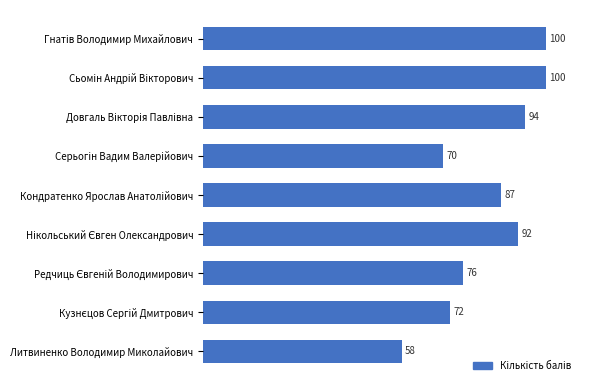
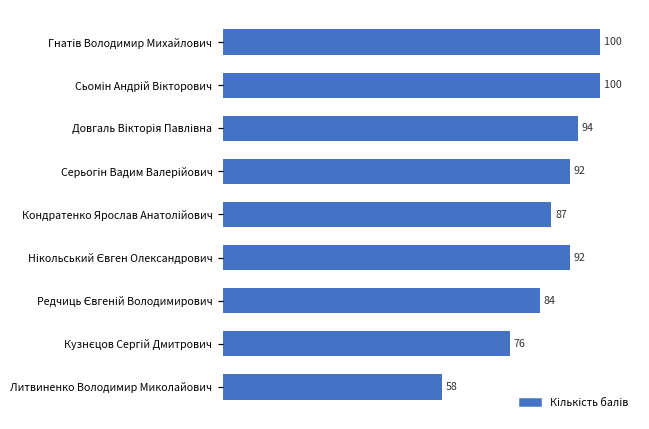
  {
    "Гнатів Володимир Михайлович": 100,
    "Сьомін Андрій Вікторович": 100,
    "Довгаль Вікторія Павлівна": 94,
-   "Серьогін Вадим Валерійович": 70,
+   "Серьогін Вадим Валерійович": 92,
    "Кондратенко Ярослав Анатолійович": 87,
    "Нікольський Євген Олександрович": 92,
-   "Редчиць Євгеній Володимирович": 76,
-   "Кузнєцов Сергій Дмитрович": 72,
+   "Редчиць Євгеній Володимирович": 84,
+   "Кузнєцов Сергій Дмитрович": 76,
    "Литвиненко Володимир Миколайович": 58
  }
